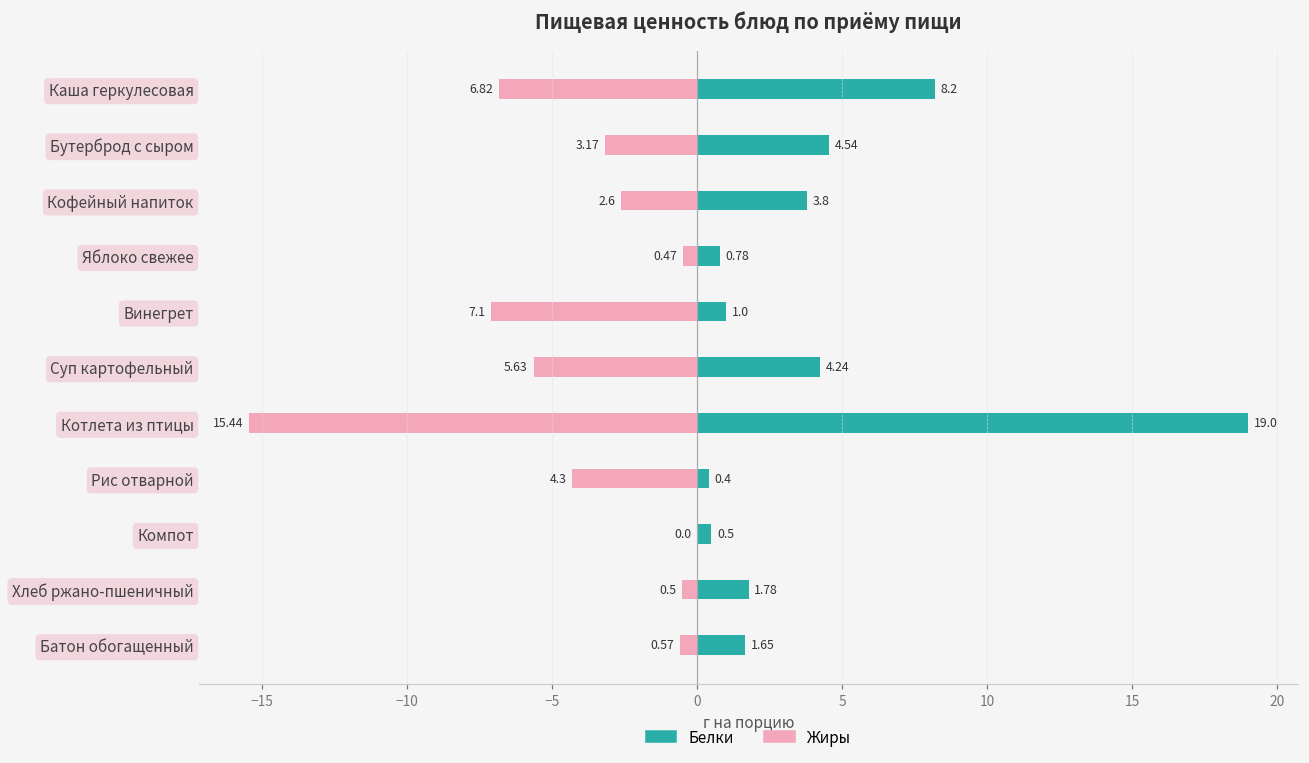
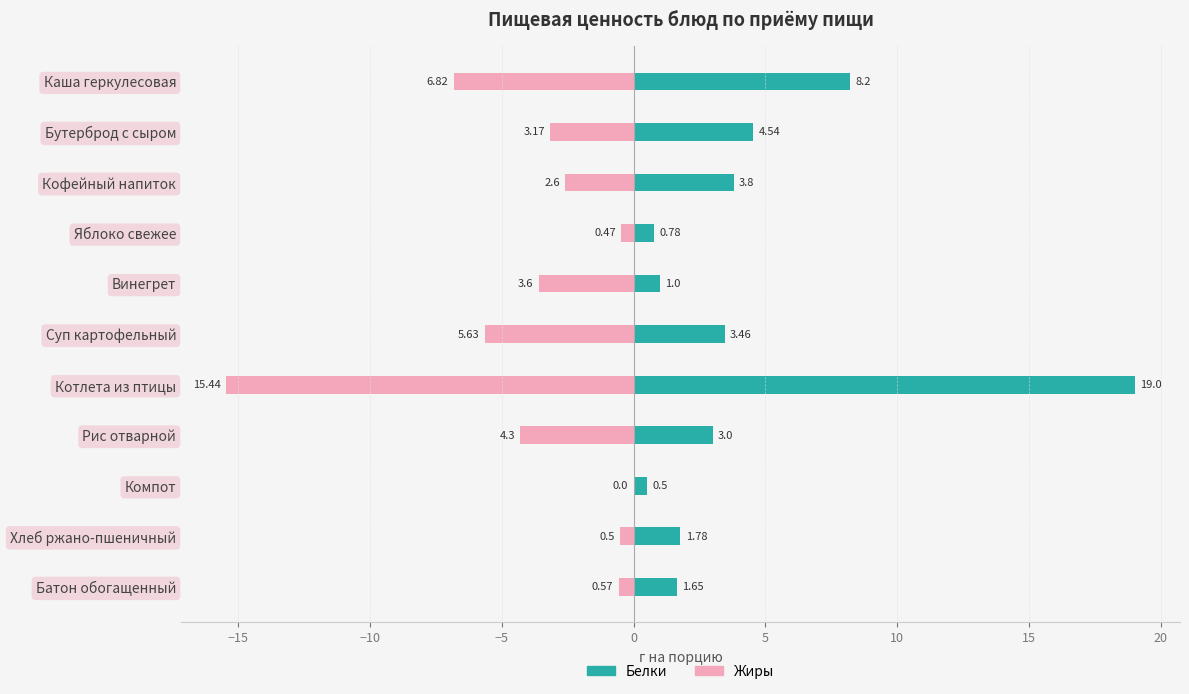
  {
    "Белки": {
      "Каша геркулесовая": 8.2,
      "Бутерброд с сыром": 4.54,
      "Кофейный напиток": 3.8,
      "Яблоко свежее": 0.78,
      "Винегрет": 1.0,
-     "Суп картофельный": 4.24,
+     "Суп картофельный": 3.46,
      "Котлета из птицы": 19.0,
-     "Рис отварной": 0.4,
+     "Рис отварной": 3.0,
      "Компот": 0.5,
      "Хлеб ржано-пшеничный": 1.78,
      "Батон обогащенный": 1.65
    },
    "Жиры": {
-     "Винегрет": 7.1,
+     "Винегрет": 3.6,
      "Компот": 0.0
    }
  }
